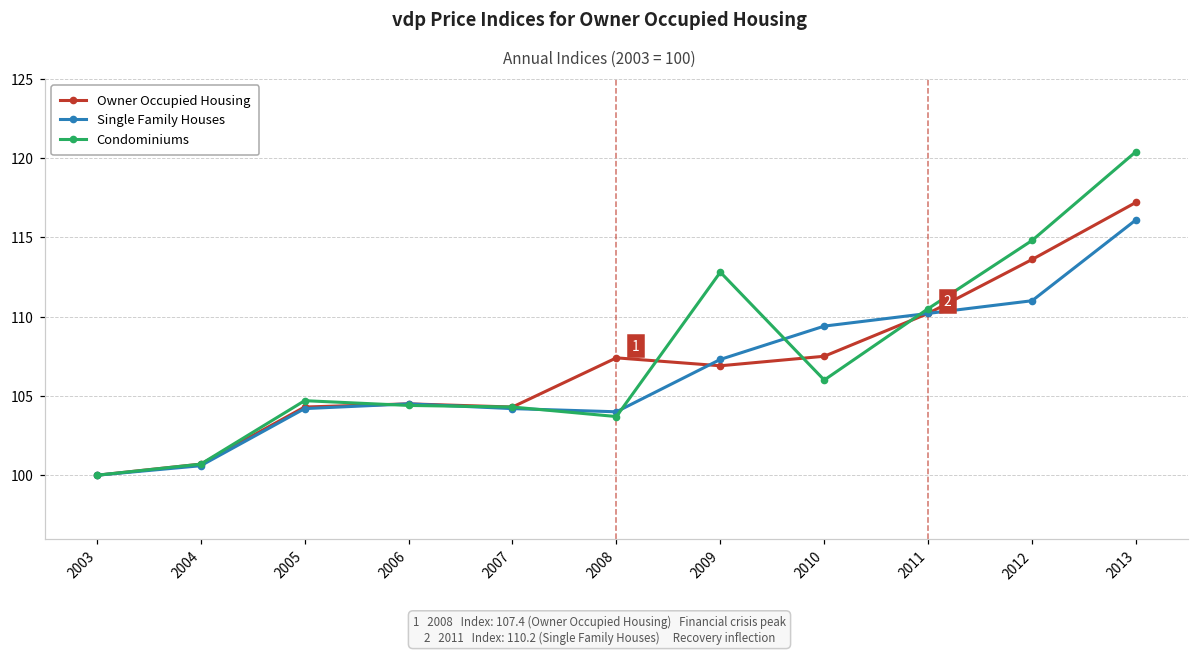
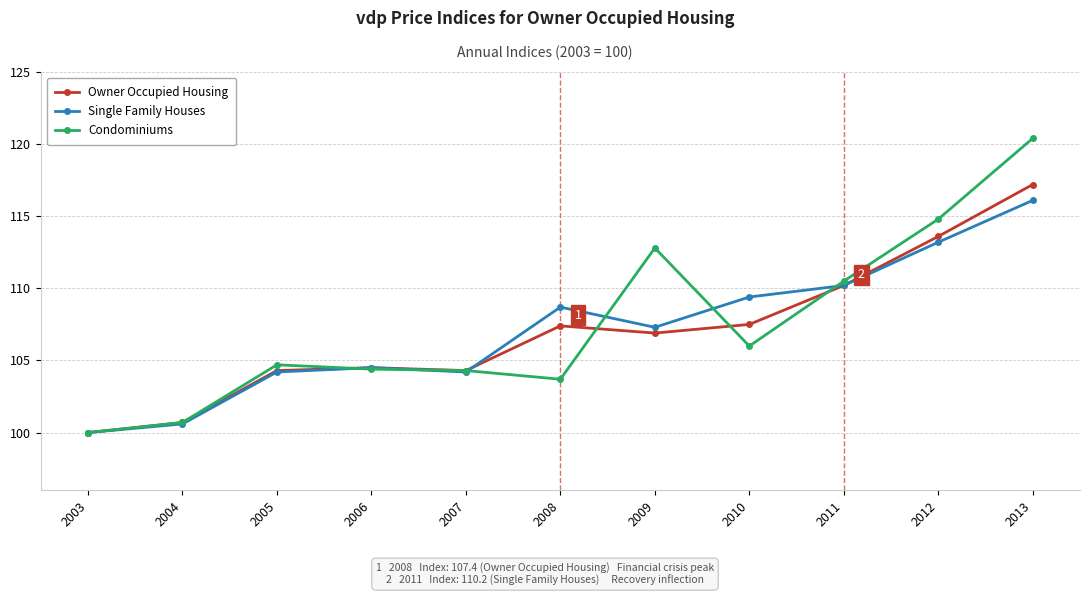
  {
    "Owner Occupied Housing": {
      "2009": 106.9,
      "2010": 107.5,
      "2012": 113.6,
      "2013": 117.2
    },
    "Single Family Houses": {
-     "2008": 104.0,
+     "2008": 108.7,
      "2009": 107.3,
      "2010": 109.4,
-     "2012": 111.0,
+     "2012": 113.2,
      "2013": 116.1
    },
    "Condominiums": {
      "2005": 104.7,
      "2008": 103.7,
      "2009": 112.8,
      "2010": 106.0,
      "2012": 114.8,
      "2013": 120.4
    }
  }
